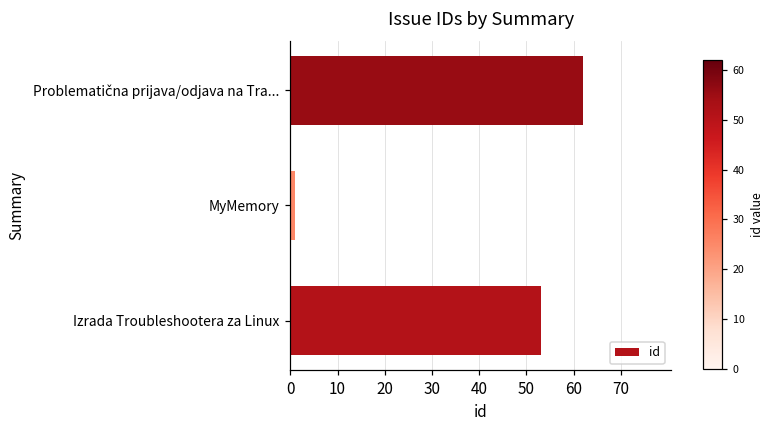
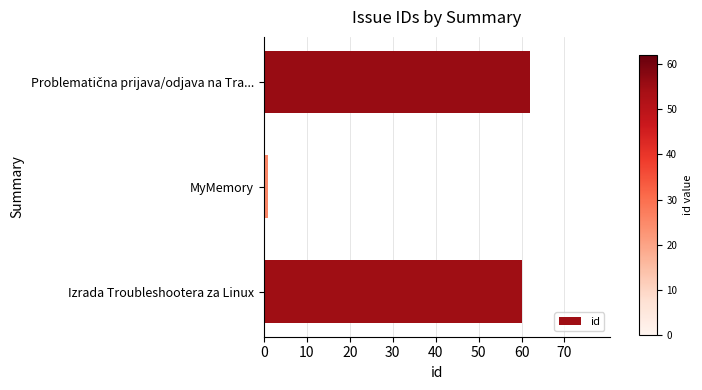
  {
    "Problematična prijava/odjava na Tra...": 62,
    "MyMemory": 1,
-   "Izrada Troubleshootera za Linux": 53
+   "Izrada Troubleshootera za Linux": 60
  }
